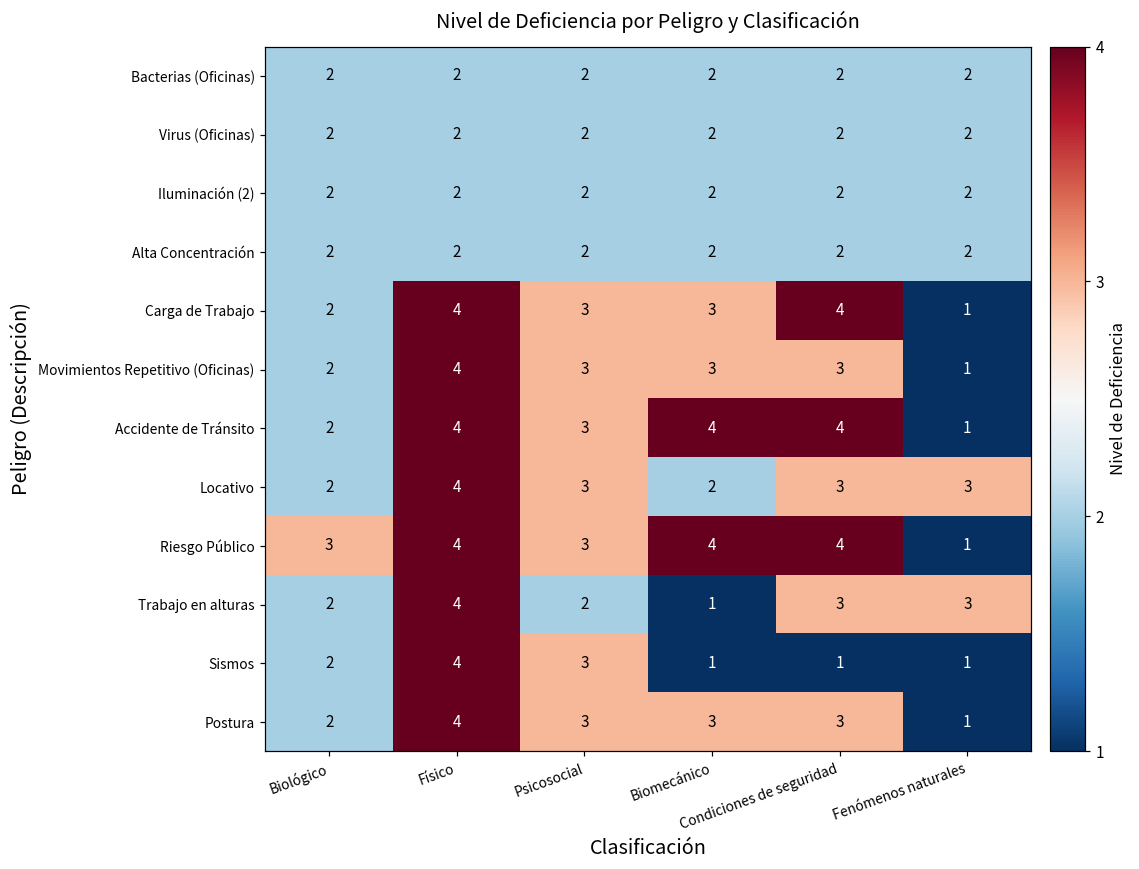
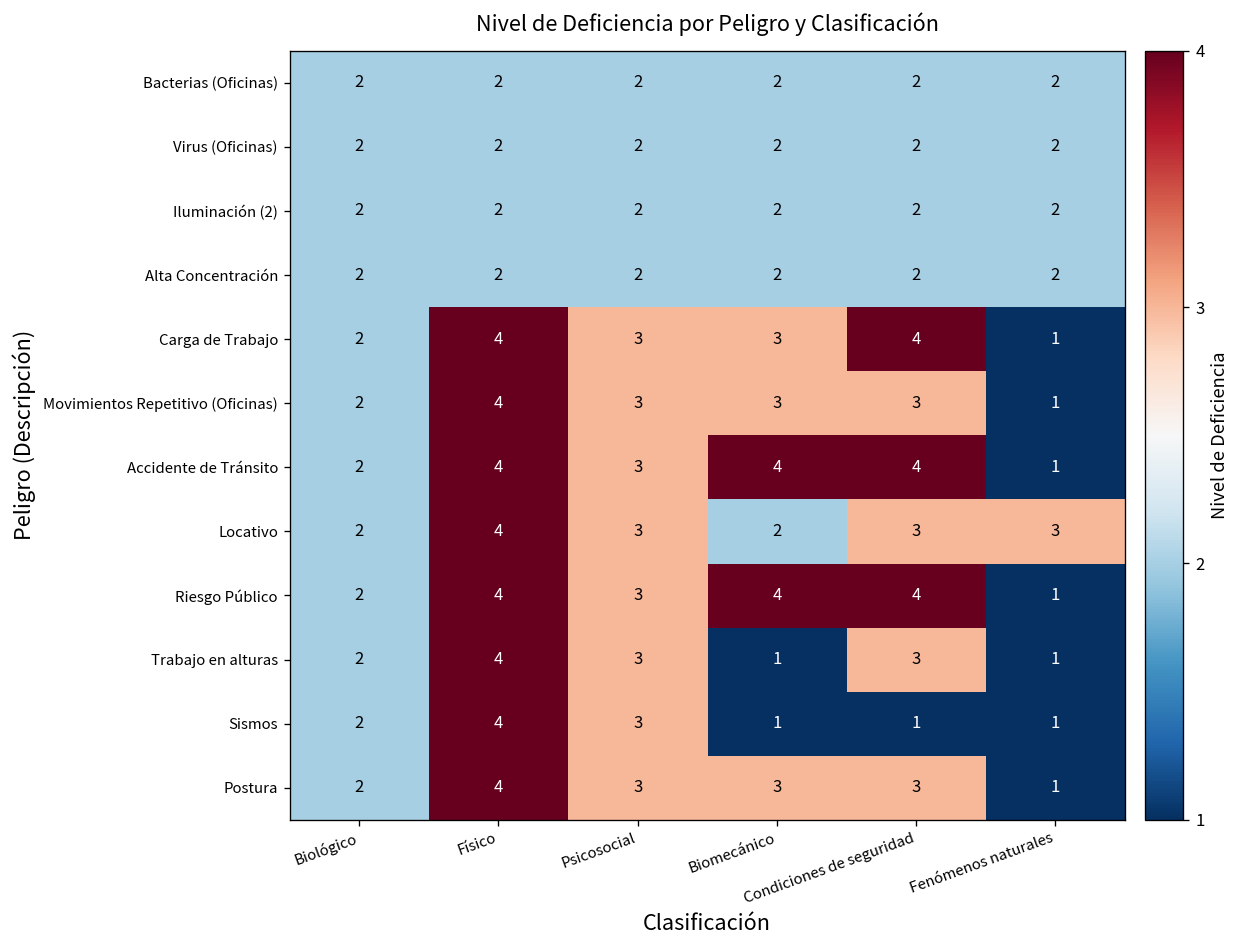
  {
    "Bacterias (Oficinas)": {
      "Biológico": 2,
      "Físico": 2,
      "Psicosocial": 2,
      "Biomecánico": 2,
      "Condiciones de seguridad": 2,
      "Fenómenos naturales": 2
    },
    "Virus (Oficinas)": {
      "Biológico": 2,
      "Físico": 2,
      "Psicosocial": 2,
      "Biomecánico": 2,
      "Condiciones de seguridad": 2,
      "Fenómenos naturales": 2
    },
    "Iluminación (2)": {
      "Biológico": 2,
      "Físico": 2,
      "Psicosocial": 2,
      "Biomecánico": 2,
      "Condiciones de seguridad": 2,
      "Fenómenos naturales": 2
    },
    "Alta Concentración": {
      "Biológico": 2,
      "Físico": 2,
      "Psicosocial": 2,
      "Biomecánico": 2,
      "Condiciones de seguridad": 2,
      "Fenómenos naturales": 2
    },
    "Carga de Trabajo": {
      "Biológico": 2,
      "Físico": 4,
      "Psicosocial": 3,
      "Biomecánico": 3,
      "Condiciones de seguridad": 4,
      "Fenómenos naturales": 1
    },
    "Movimientos Repetitivo (Oficinas)": {
      "Biológico": 2,
      "Físico": 4,
      "Psicosocial": 3,
      "Biomecánico": 3,
      "Condiciones de seguridad": 3,
      "Fenómenos naturales": 1
    },
    "Accidente de Tránsito": {
      "Biológico": 2,
      "Físico": 4,
      "Psicosocial": 3,
      "Biomecánico": 4,
      "Condiciones de seguridad": 4,
      "Fenómenos naturales": 1
    },
    "Locativo": {
      "Biológico": 2,
      "Físico": 4,
      "Psicosocial": 3,
      "Biomecánico": 2,
      "Condiciones de seguridad": 3,
      "Fenómenos naturales": 3
    },
    "Riesgo Público": {
-     "Biológico": 3,
+     "Biológico": 2,
      "Físico": 4,
      "Psicosocial": 3,
      "Biomecánico": 4,
      "Condiciones de seguridad": 4,
      "Fenómenos naturales": 1
    },
    "Trabajo en alturas": {
      "Biológico": 2,
      "Físico": 4,
-     "Psicosocial": 2,
+     "Psicosocial": 3,
      "Biomecánico": 1,
      "Condiciones de seguridad": 3,
-     "Fenómenos naturales": 3
+     "Fenómenos naturales": 1
    },
    "Sismos": {
      "Biológico": 2,
      "Físico": 4,
      "Psicosocial": 3,
      "Biomecánico": 1,
      "Condiciones de seguridad": 1,
      "Fenómenos naturales": 1
    },
    "Postura": {
      "Biológico": 2,
      "Físico": 4,
      "Psicosocial": 3,
      "Biomecánico": 3,
      "Condiciones de seguridad": 3,
      "Fenómenos naturales": 1
    }
  }
